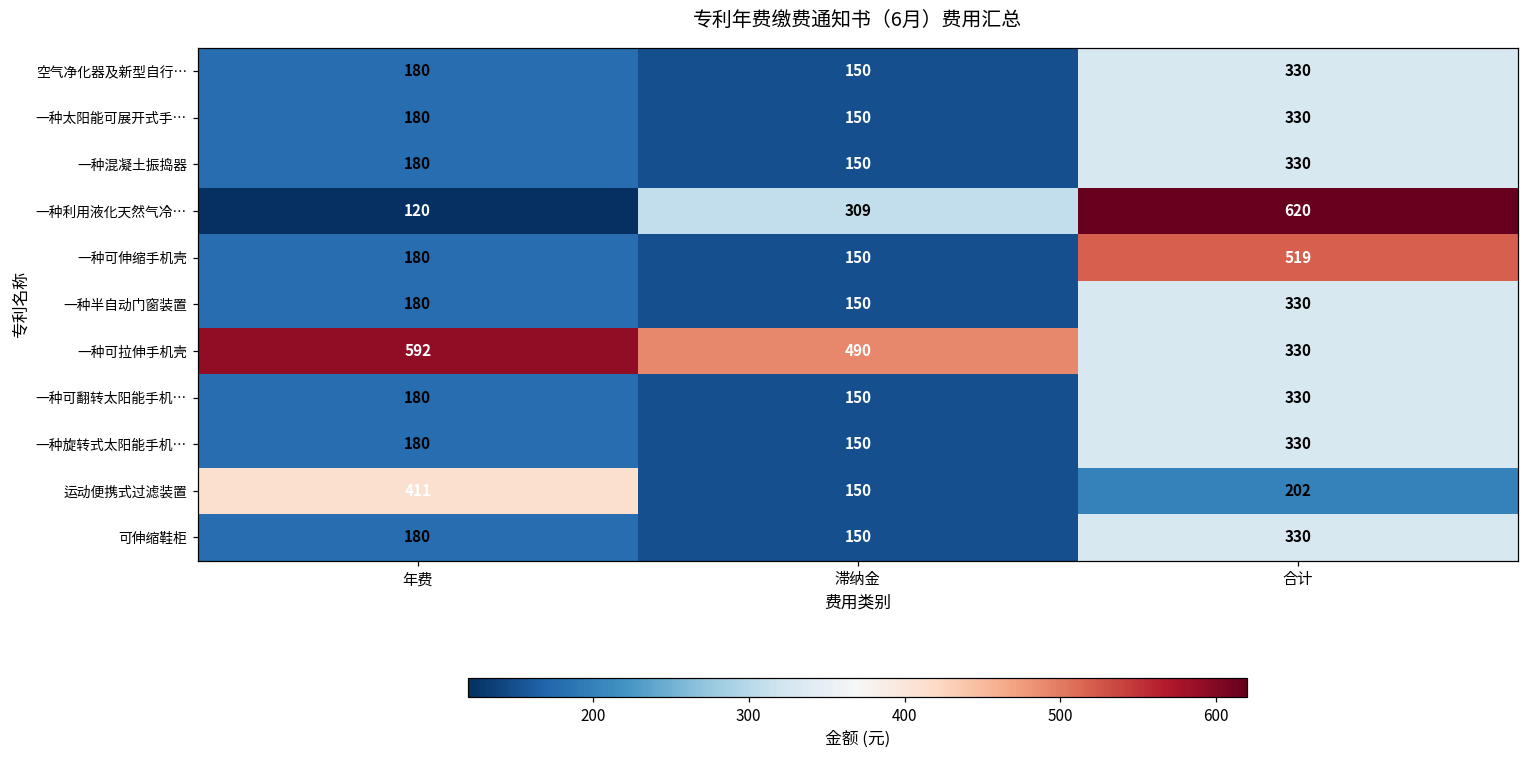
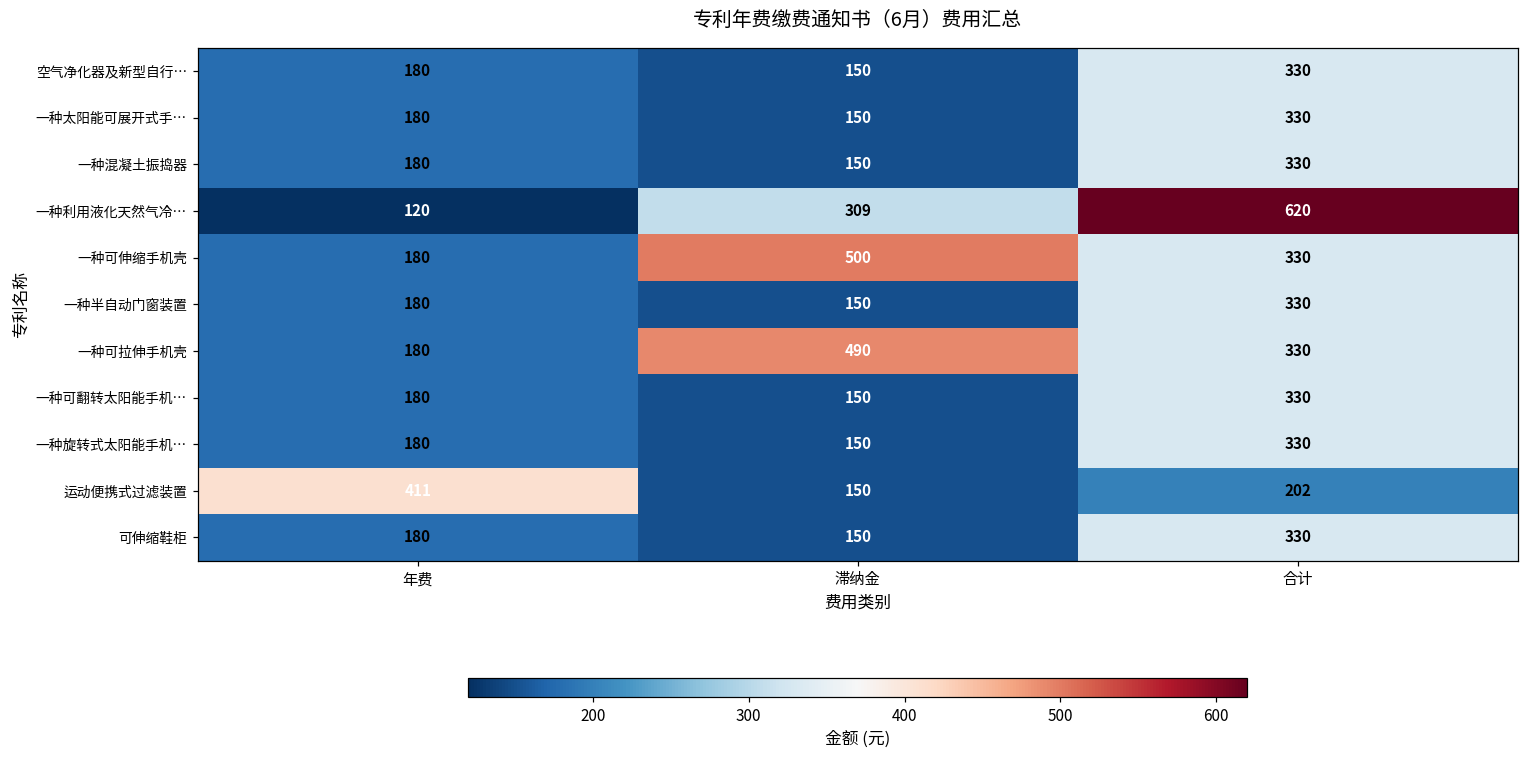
  {
    "空气净化器及新型自行…": {
      "年费": 180,
      "滞纳金": 150,
      "合计": 330
    },
    "一种太阳能可展开式手…": {
      "年费": 180,
      "滞纳金": 150,
      "合计": 330
    },
    "一种混凝土振捣器": {
      "年费": 180,
      "滞纳金": 150,
      "合计": 330
    },
    "一种利用液化天然气冷…": {
      "年费": 120,
      "滞纳金": 309,
      "合计": 620
    },
    "一种可伸缩手机壳": {
      "年费": 180,
-     "滞纳金": 150,
-     "合计": 519
+     "滞纳金": 500,
+     "合计": 330
    },
    "一种半自动门窗装置": {
      "年费": 180,
      "滞纳金": 150,
      "合计": 330
    },
    "一种可拉伸手机壳": {
-     "年费": 592,
+     "年费": 180,
      "滞纳金": 490,
      "合计": 330
    },
    "一种可翻转太阳能手机…": {
      "年费": 180,
      "滞纳金": 150,
      "合计": 330
    },
    "一种旋转式太阳能手机…": {
      "年费": 180,
      "滞纳金": 150,
      "合计": 330
    },
    "运动便携式过滤装置": {
      "滞纳金": 150,
      "合计": 202
    },
    "可伸缩鞋柜": {
      "年费": 180,
      "滞纳金": 150,
      "合计": 330
    }
  }
